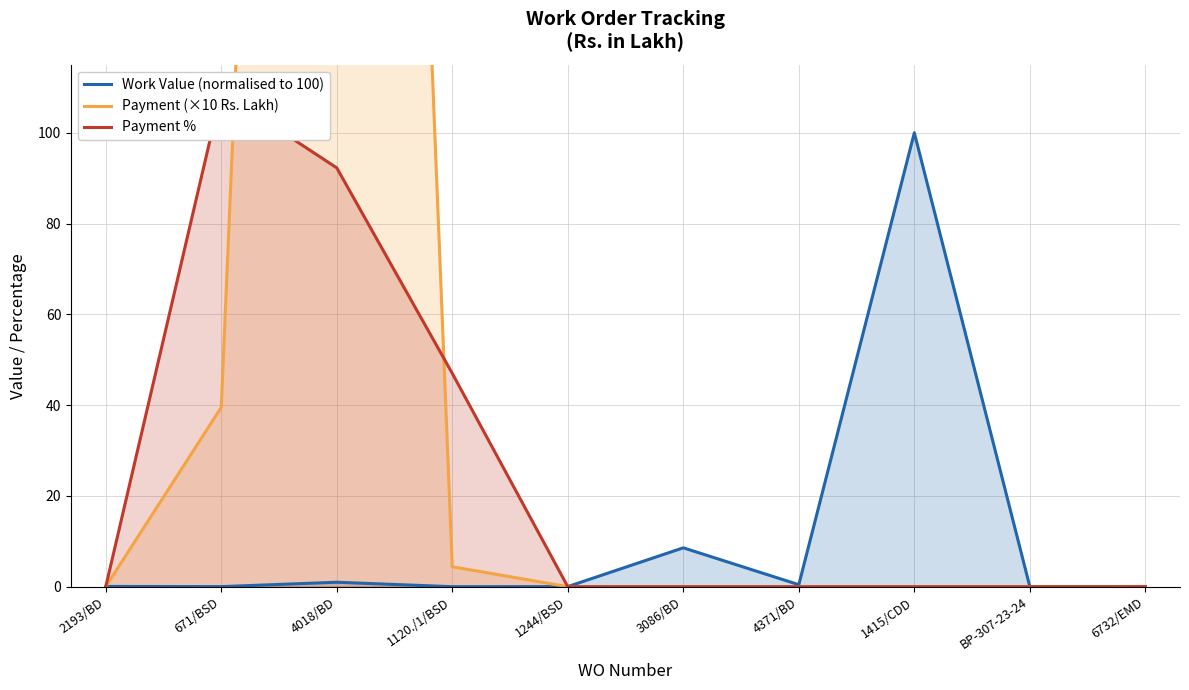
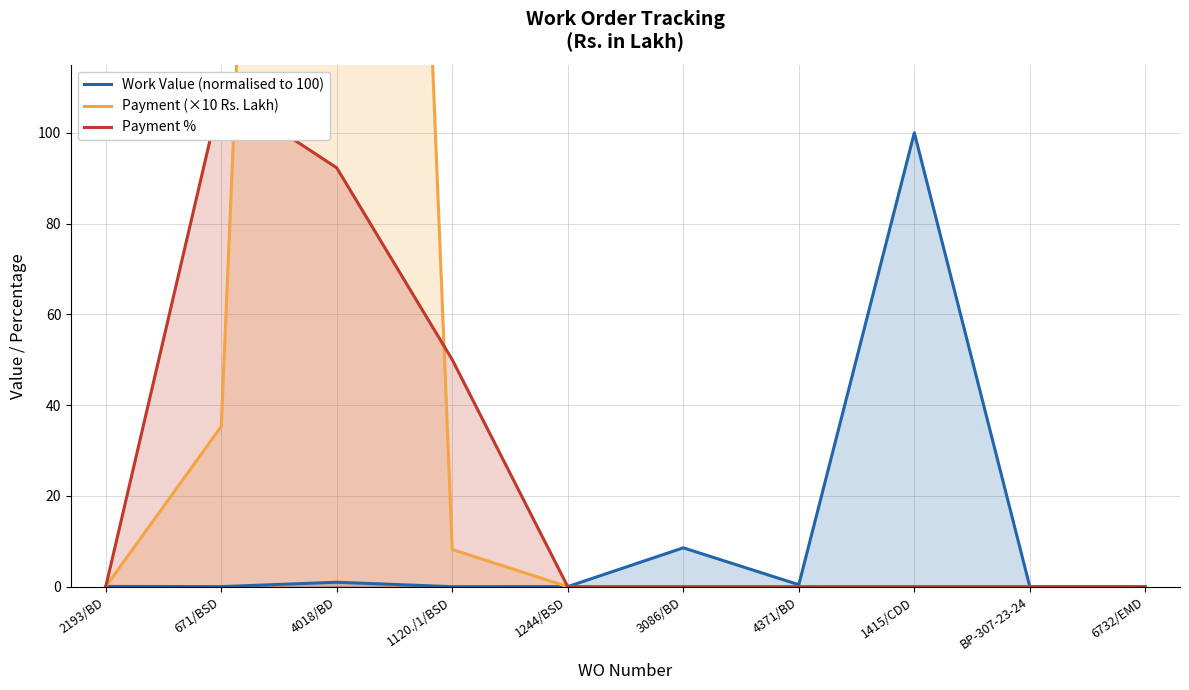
  {
    "Work Value (normalised to 100)": {
      "671/BSD": 0,
      "4018/BD": 1,
      "1120./1/BSD": 0,
      "3086/BD": 9,
      "1415/CDD": 100
    },
    "Payment (×10 Rs. Lakh)": {
-     "671/BSD": 40,
-     "1120./1/BSD": 4
+     "671/BSD": 35,
+     "1120./1/BSD": 8
    },
    "Payment %": {
      "4018/BD": 92,
-     "1120./1/BSD": 47
+     "1120./1/BSD": 50
    }
  }
